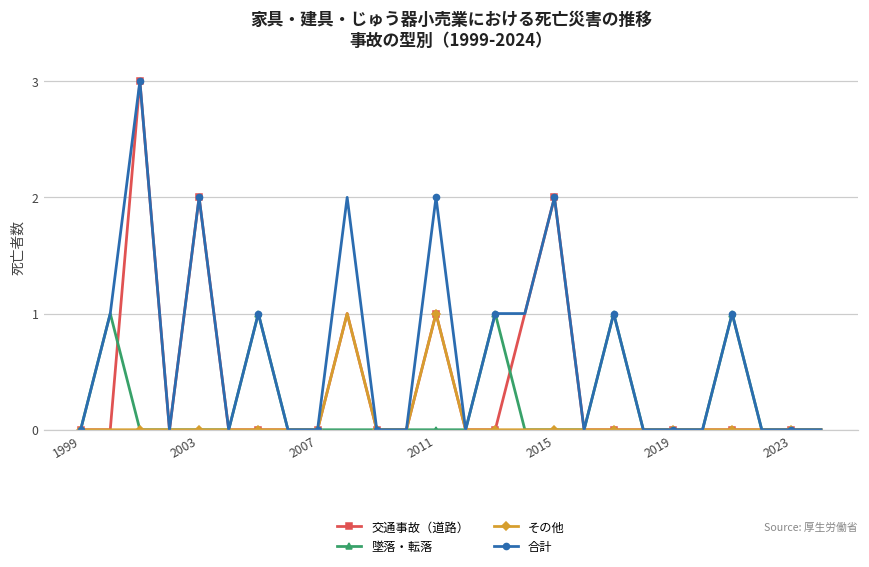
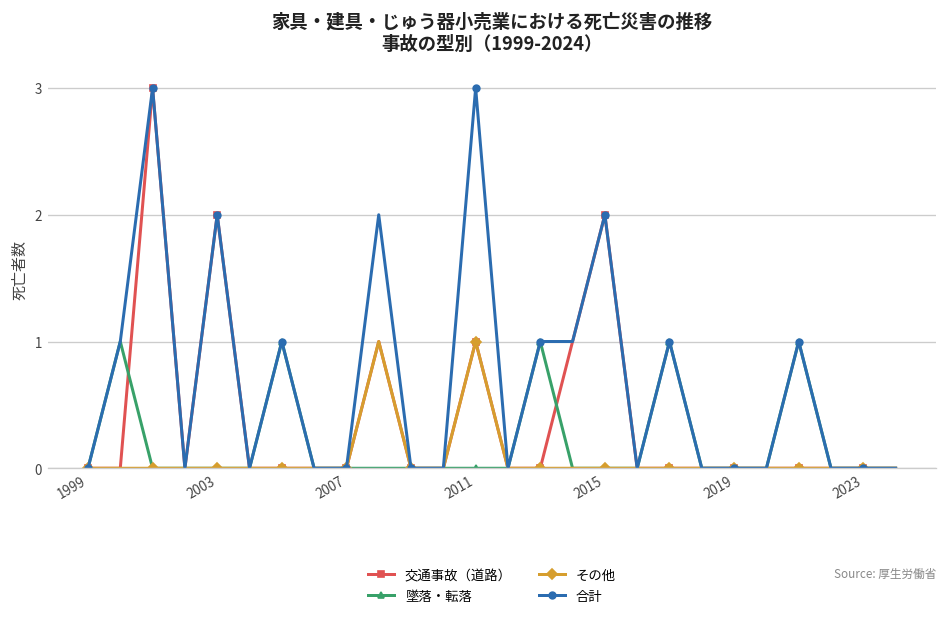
  {
    "墜落・転落": {
      "2011": 0
    },
    "合計": {
-     "2011": 2
+     "2011": 3
    }
  }
